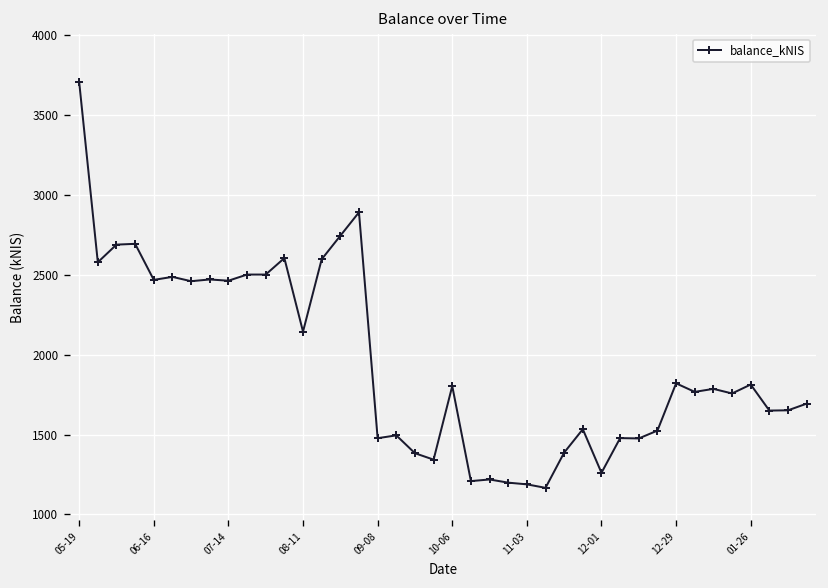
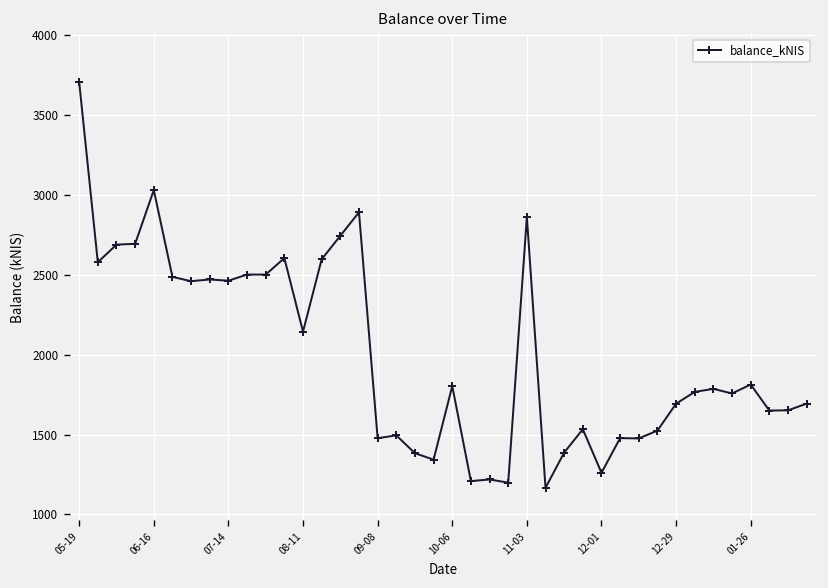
  {
    "05-19": 3710,
-   "06-16": 2470,
+   "06-16": 3030,
    "07-14": 2460,
    "08-11": 2140,
    "09-08": 1480,
    "10-06": 1800,
-   "11-03": 1190,
+   "11-03": 2860,
    "12-01": 1260,
-   "12-29": 1820,
+   "12-29": 1690,
    "01-26": 1810
  }
